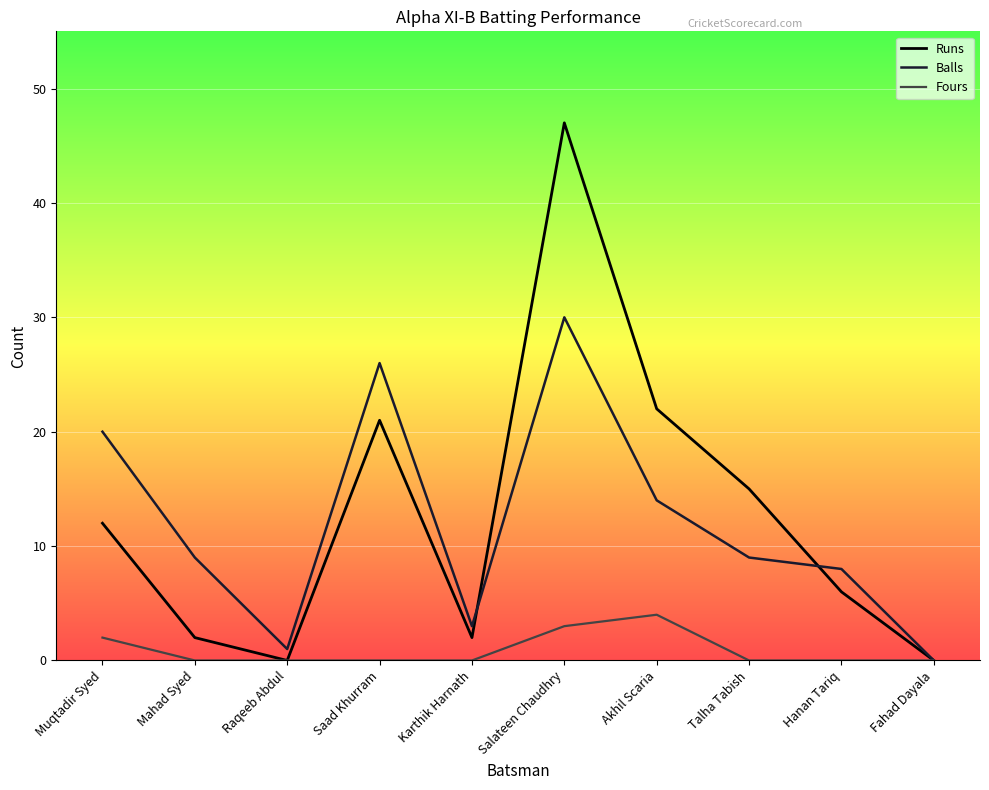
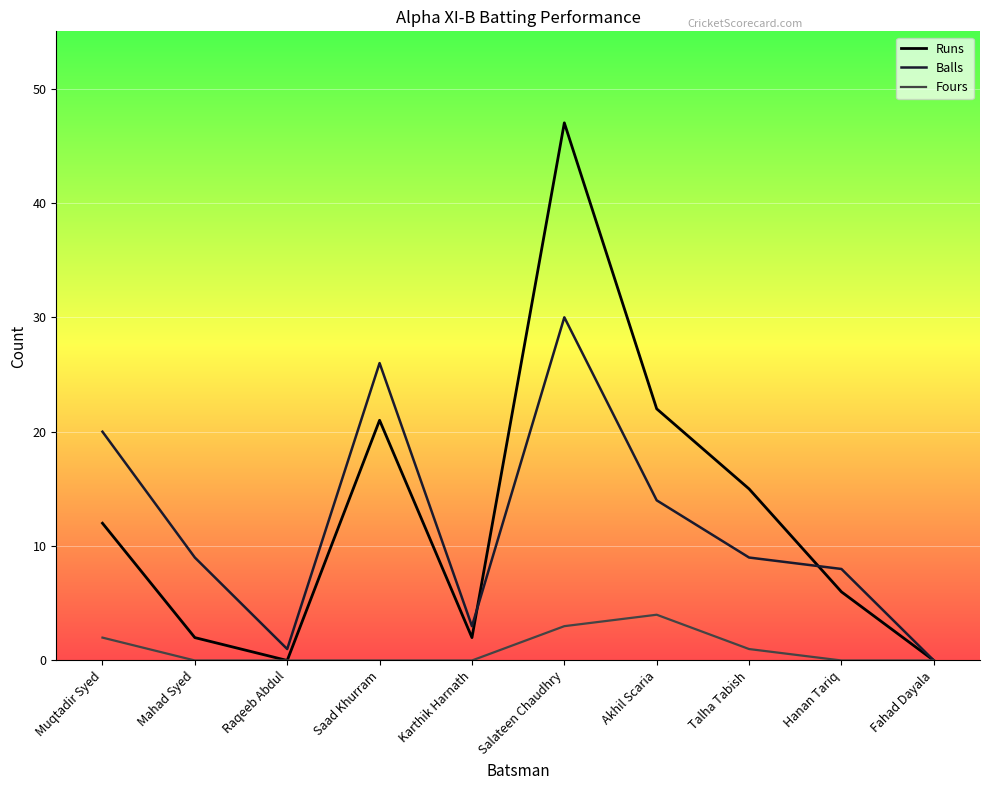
  {
    "Fours": {
      "Muqtadir Syed": 2,
      "Mahad Syed": 0,
      "Saad Khurram": 0,
      "Karthik Harnath": 0,
      "Salateen Chaudhry": 3,
      "Akhil Scaria": 4,
-     "Talha Tabish": 0,
+     "Talha Tabish": 1,
      "Hanan Tariq": 0
    }
  }
